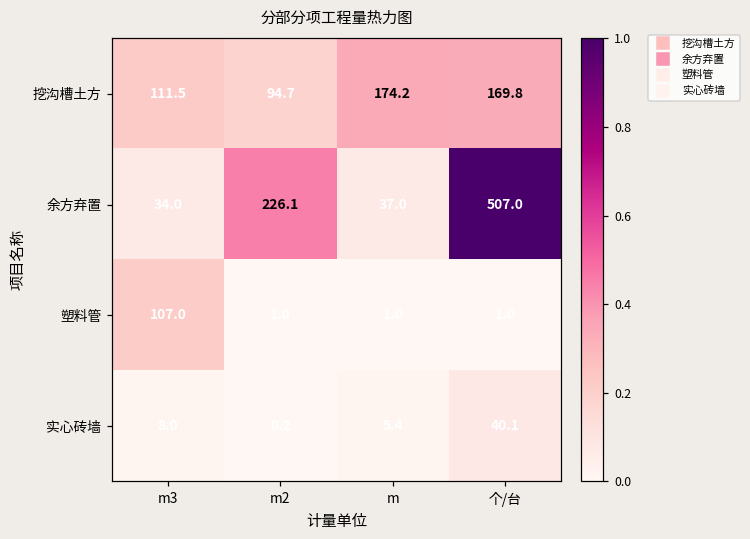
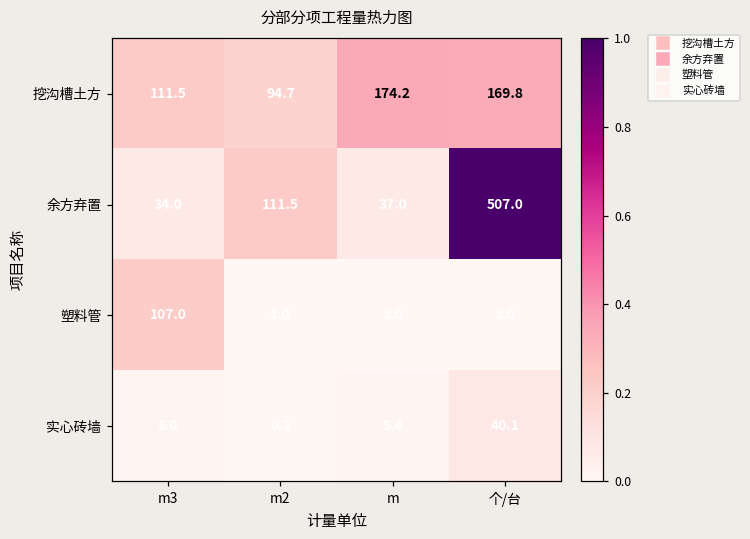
  {
    "挖沟槽土方": {
      "m3": 111.5,
      "m2": 94.7,
      "m": 174.2,
      "个/台": 169.8
    },
    "余方弃置": {
-     "m2": 226.1,
+     "m2": 111.5,
      "个/台": 507.0
    },
    "塑料管": {
      "m3": 107.0
    }
  }
